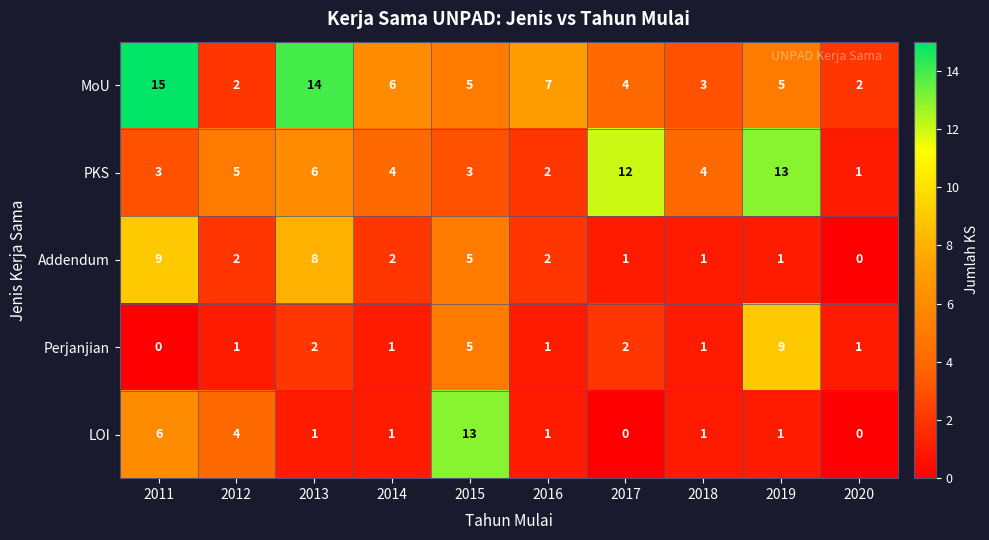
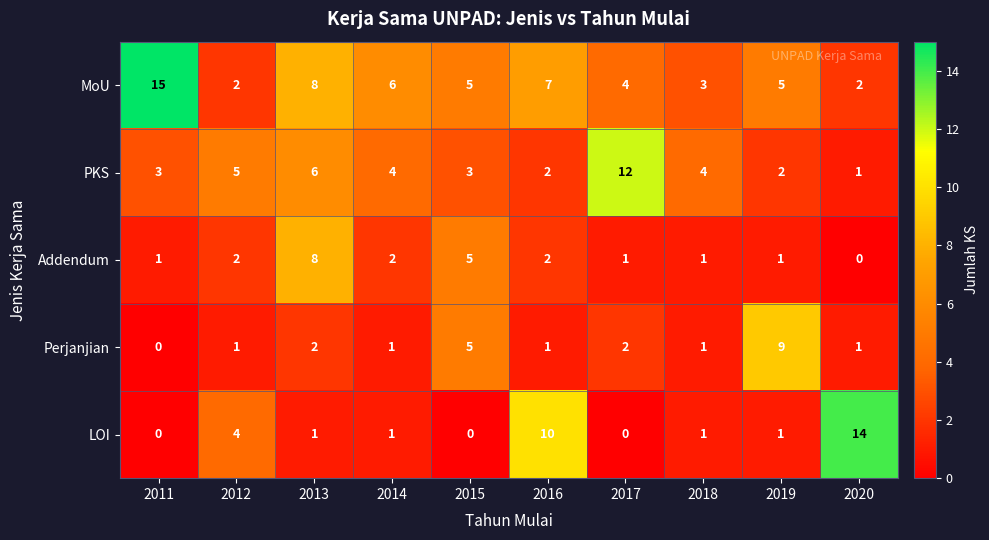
  {
    "MoU": {
      "2011": 15,
      "2012": 2,
-     "2013": 14,
+     "2013": 8,
      "2014": 6,
      "2015": 5,
      "2016": 7,
      "2017": 4,
      "2018": 3,
      "2019": 5
    },
    "PKS": {
      "2011": 3,
      "2012": 5,
      "2013": 6,
      "2014": 4,
      "2015": 3,
      "2016": 2,
      "2017": 12,
      "2018": 4,
-     "2019": 13,
+     "2019": 2,
      "2020": 1
    },
    "Addendum": {
-     "2011": 9,
+     "2011": 1,
      "2012": 2,
      "2013": 8,
      "2014": 2,
      "2015": 5,
      "2016": 2,
      "2017": 1,
      "2018": 1,
      "2019": 1,
      "2020": 0
    },
    "Perjanjian": {
      "2011": 0,
      "2012": 1,
      "2013": 2,
      "2014": 1,
      "2015": 5,
      "2016": 1,
      "2017": 2,
      "2018": 1,
      "2019": 9,
      "2020": 1
    },
    "LOI": {
-     "2011": 6,
+     "2011": 0,
      "2012": 4,
      "2013": 1,
      "2014": 1,
-     "2015": 13,
-     "2016": 1,
+     "2015": 0,
+     "2016": 10,
      "2017": 0,
      "2018": 1,
      "2019": 1,
-     "2020": 0
+     "2020": 14
    }
  }
